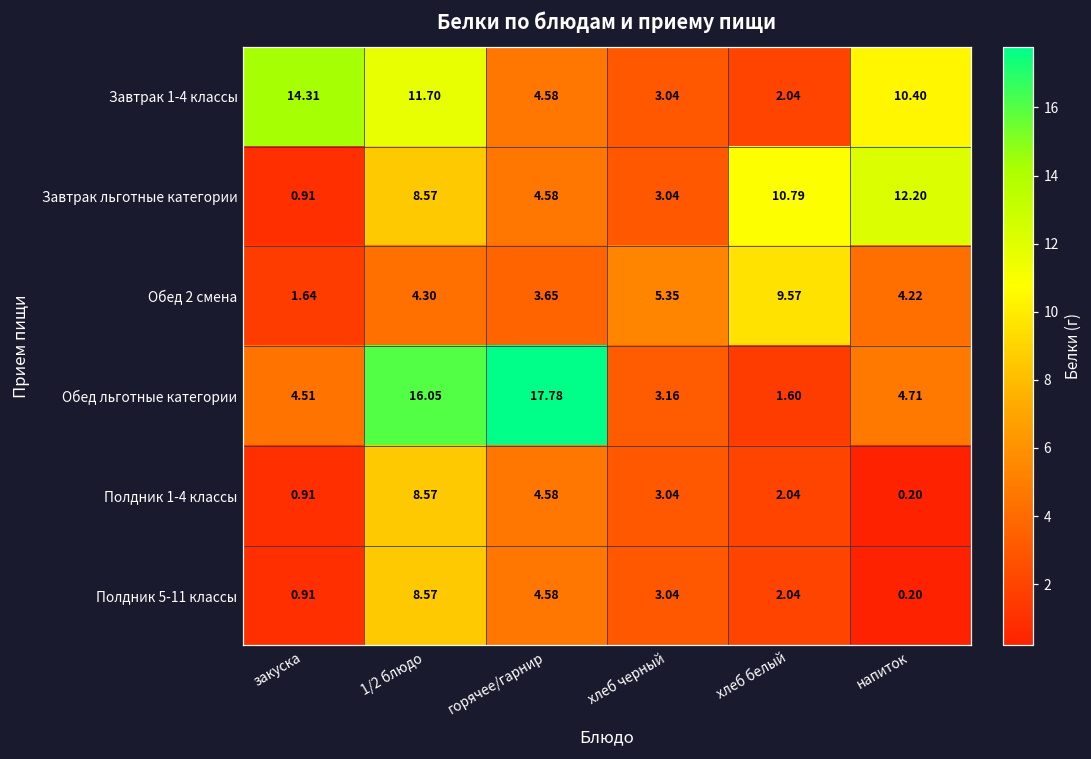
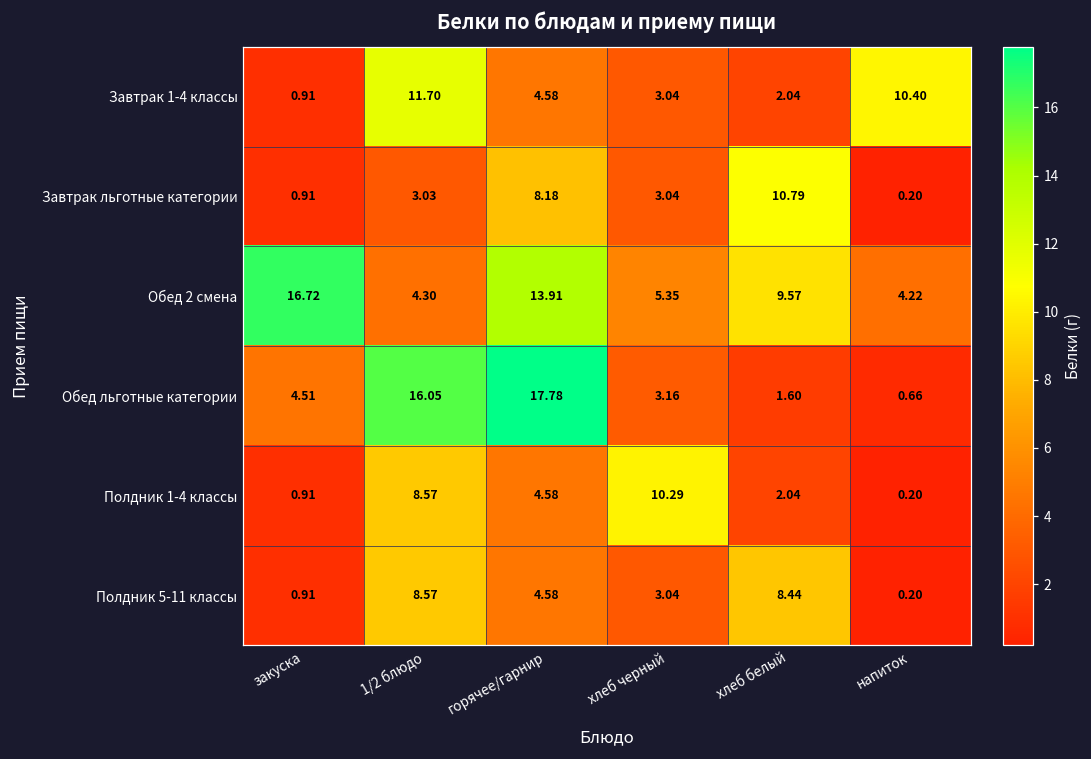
  {
    "Завтрак 1-4 классы": {
-     "закуска": 14.31,
+     "закуска": 0.91,
      "1/2 блюдо": 11.70,
      "горячее/гарнир": 4.58,
      "хлеб черный": 3.04,
      "хлеб белый": 2.04,
      "напиток": 10.40
    },
    "Завтрак льготные категории": {
      "закуска": 0.91,
-     "1/2 блюдо": 8.57,
-     "горячее/гарнир": 4.58,
+     "1/2 блюдо": 3.03,
+     "горячее/гарнир": 8.18,
      "хлеб черный": 3.04,
      "хлеб белый": 10.79,
-     "напиток": 12.20
+     "напиток": 0.20
    },
    "Обед 2 смена": {
-     "закуска": 1.64,
+     "закуска": 16.72,
      "1/2 блюдо": 4.30,
-     "горячее/гарнир": 3.65,
+     "горячее/гарнир": 13.91,
      "хлеб черный": 5.35,
      "хлеб белый": 9.57,
      "напиток": 4.22
    },
    "Обед льготные категории": {
      "закуска": 4.51,
      "1/2 блюдо": 16.05,
      "горячее/гарнир": 17.78,
      "хлеб черный": 3.16,
      "хлеб белый": 1.60,
-     "напиток": 4.71
+     "напиток": 0.66
    },
    "Полдник 1-4 классы": {
      "закуска": 0.91,
      "1/2 блюдо": 8.57,
      "горячее/гарнир": 4.58,
-     "хлеб черный": 3.04,
+     "хлеб черный": 10.29,
      "хлеб белый": 2.04,
      "напиток": 0.20
    },
    "Полдник 5-11 классы": {
      "закуска": 0.91,
      "1/2 блюдо": 8.57,
      "горячее/гарнир": 4.58,
      "хлеб черный": 3.04,
-     "хлеб белый": 2.04,
+     "хлеб белый": 8.44,
      "напиток": 0.20
    }
  }
